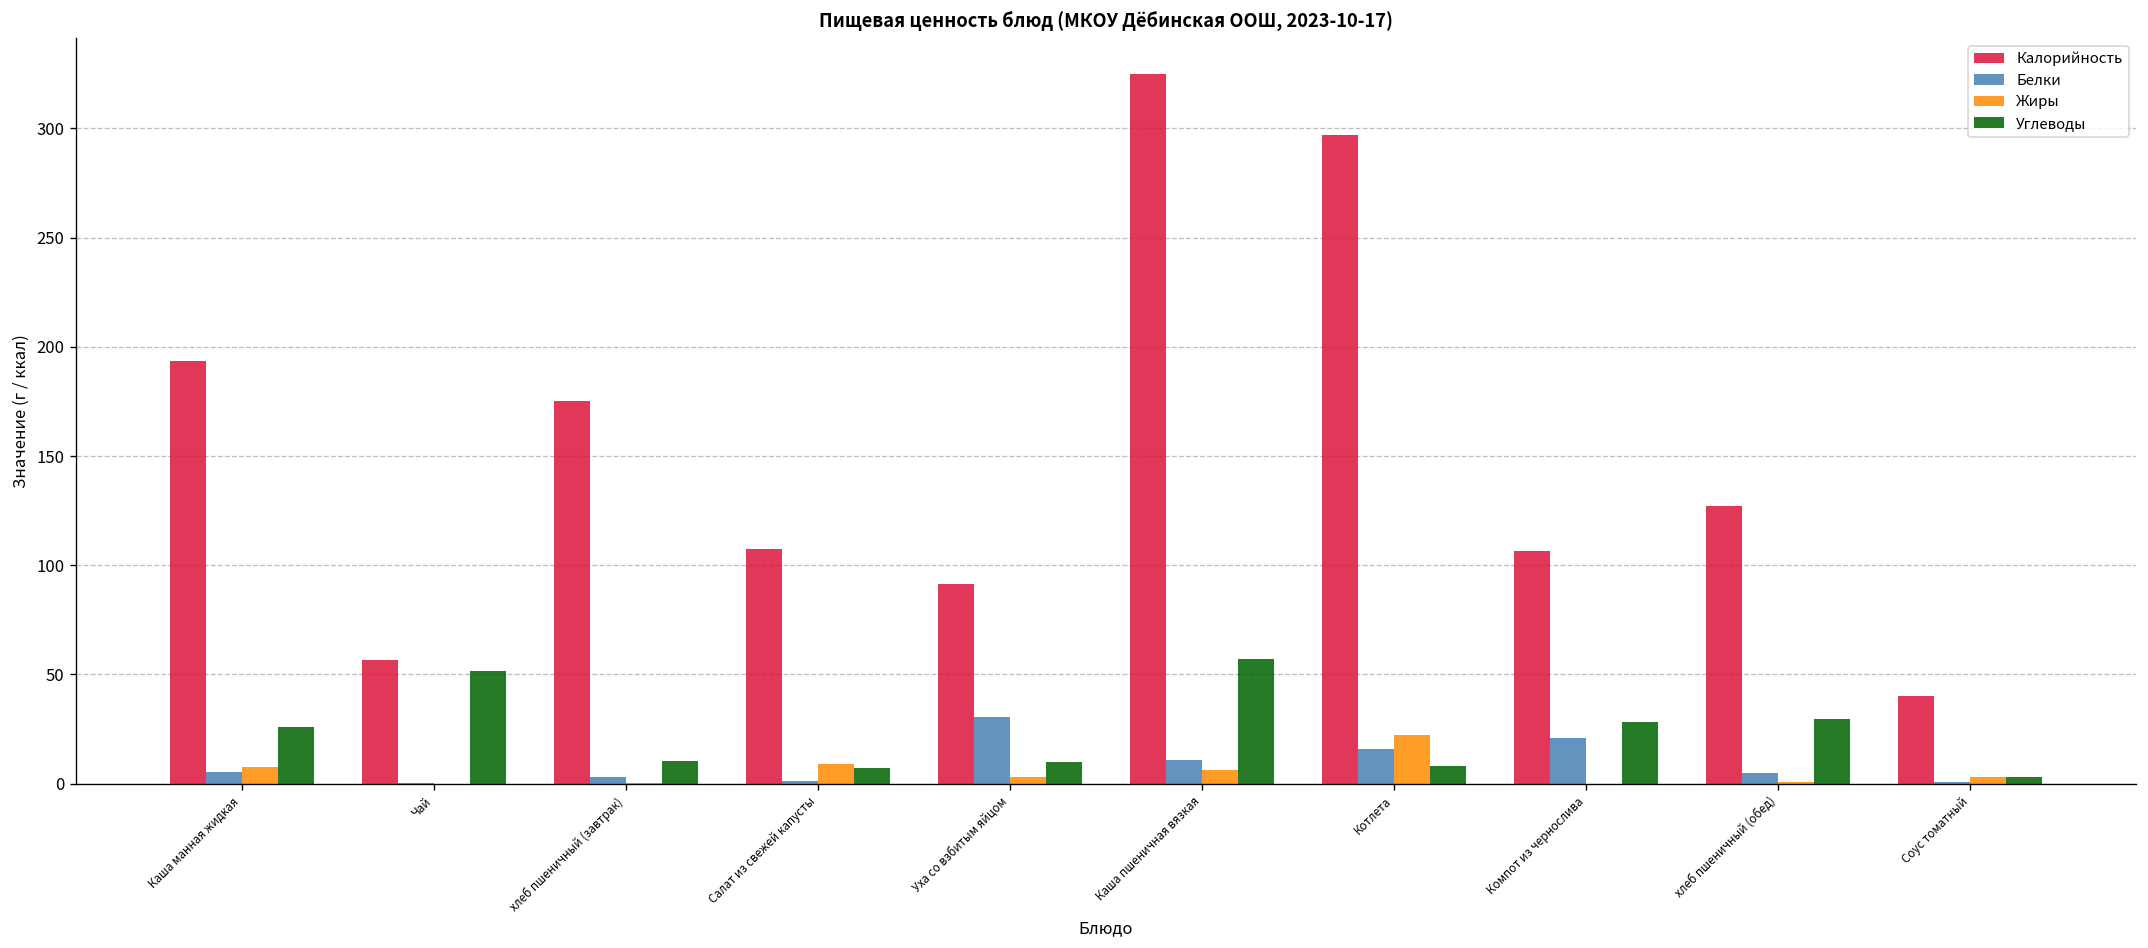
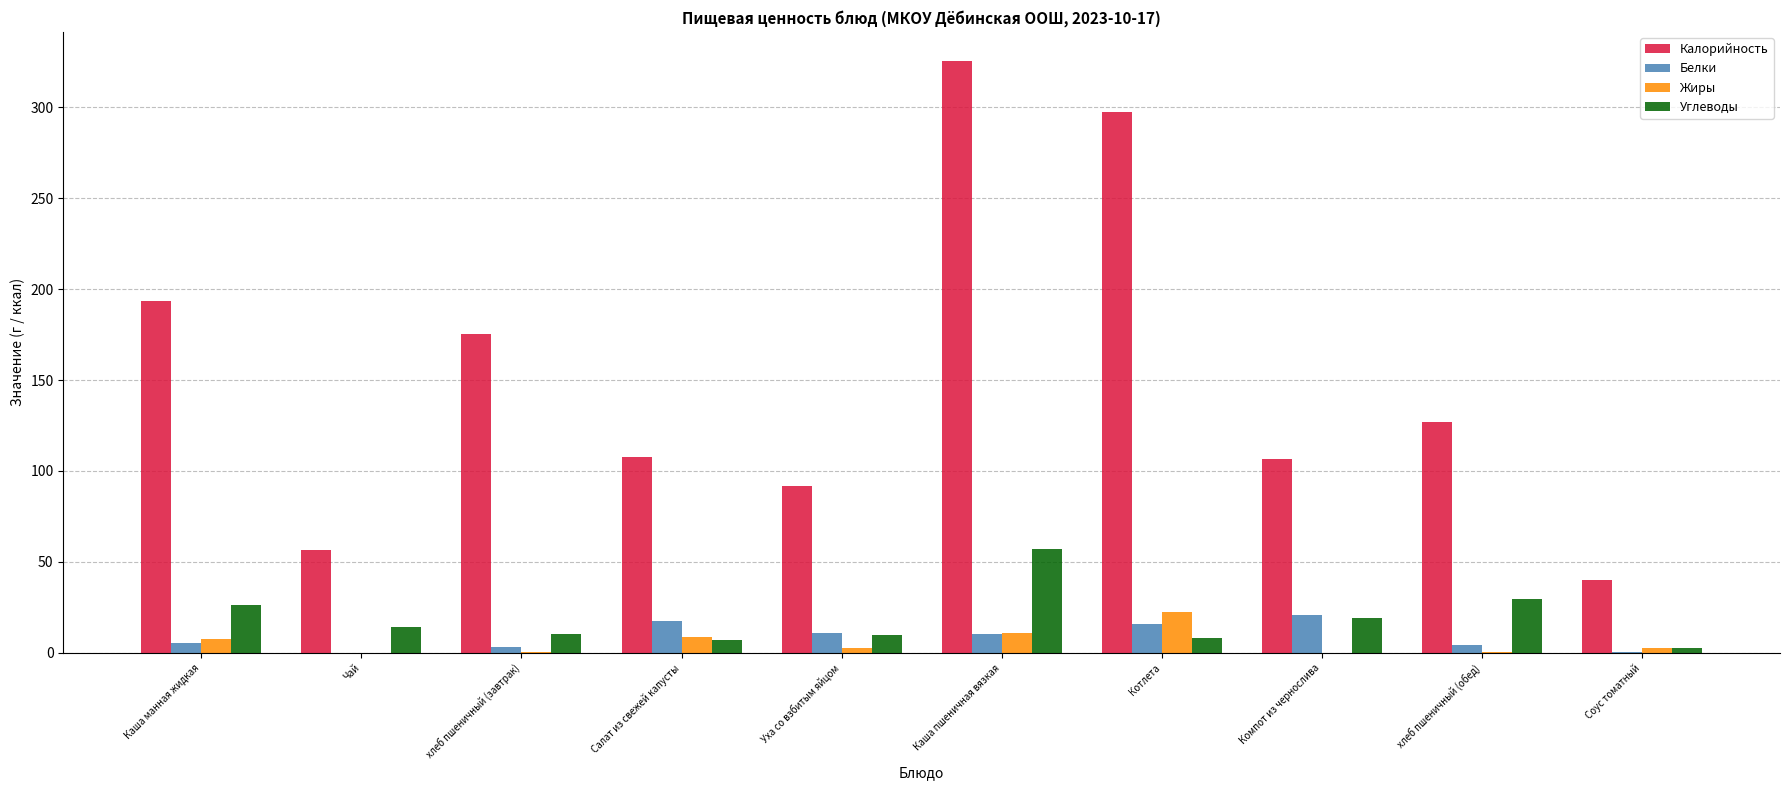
  {
    "Калорийность": {
      "Каша манная жидкая": 193,
      "Чай": 57,
      "хлеб пшеничный (завтрак)": 175,
      "Салат из свежей капусты": 108,
      "Уха со взбитым яйцом": 92,
      "Каша пшеничная вязкая": 325,
      "Котлета": 297,
      "Компот из чернослива": 106,
      "хлеб пшеничный (обед)": 127,
      "Соус томатный": 40
    },
    "Белки": {
      "Каша манная жидкая": 5,
      "хлеб пшеничный (завтрак)": 3,
-     "Салат из свежей капусты": 1,
-     "Уха со взбитым яйцом": 31,
+     "Салат из свежей капусты": 18,
+     "Уха со взбитым яйцом": 11,
      "Каша пшеничная вязкая": 11,
      "Котлета": 16,
      "Компот из чернослива": 21,
      "хлеб пшеничный (обед)": 5
    },
    "Жиры": {
      "Каша манная жидкая": 8,
      "Чай": 0,
      "Салат из свежей капусты": 9,
      "Уха со взбитым яйцом": 3,
-     "Каша пшеничная вязкая": 6,
+     "Каша пшеничная вязкая": 11,
      "Котлета": 22,
      "Компот из чернослива": 0,
      "Соус томатный": 3
    },
    "Углеводы": {
      "Каша манная жидкая": 26,
-     "Чай": 51,
+     "Чай": 14,
      "хлеб пшеничный (завтрак)": 10,
      "Салат из свежей капусты": 7,
      "Уха со взбитым яйцом": 10,
      "Каша пшеничная вязкая": 57,
      "Котлета": 8,
-     "Компот из чернослива": 28,
+     "Компот из чернослива": 19,
      "хлеб пшеничный (обед)": 30,
      "Соус томатный": 3
    }
  }
